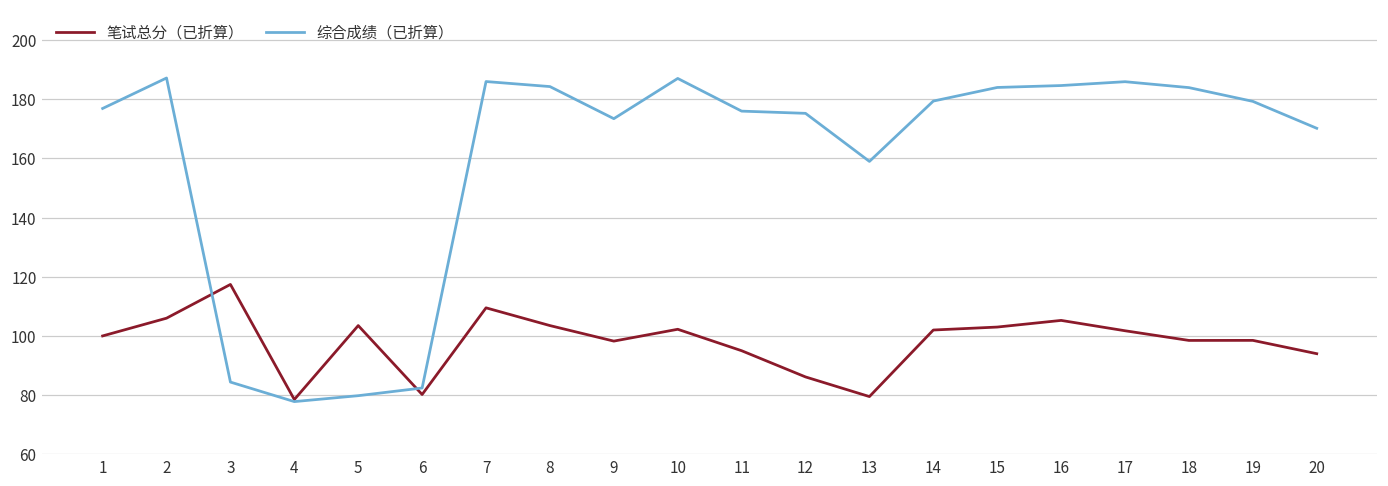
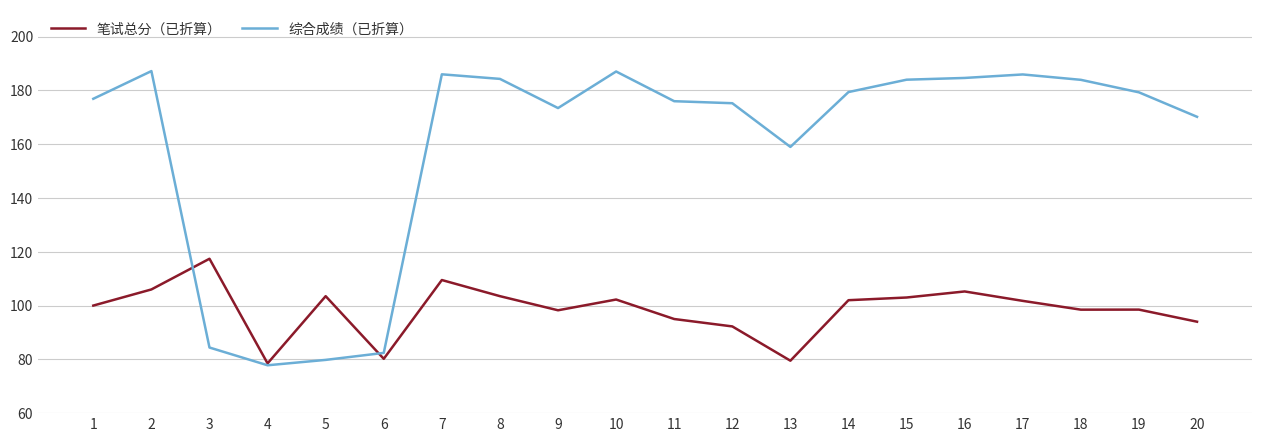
  {
    "笔试总分（已折算）": {
      "1": 100,
      "2": 106,
      "3": 117,
      "5": 104,
      "6": 80,
      "7": 110,
      "8": 104,
      "9": 98,
      "10": 102,
      "11": 95,
-     "12": 86,
+     "12": 92,
      "13": 80,
      "14": 102,
      "15": 103,
      "16": 105,
      "17": 102,
      "18": 98,
      "19": 99,
      "20": 94
    },
    "综合成绩（已折算）": {
      "1": 177,
      "2": 187,
      "3": 84,
      "5": 80,
      "6": 82,
      "7": 186,
      "8": 184,
      "9": 173,
      "10": 187,
      "11": 176,
      "12": 175,
      "13": 159,
      "14": 179,
      "15": 184,
      "16": 185,
      "17": 186,
      "18": 184,
      "19": 179,
      "20": 170
    }
  }
